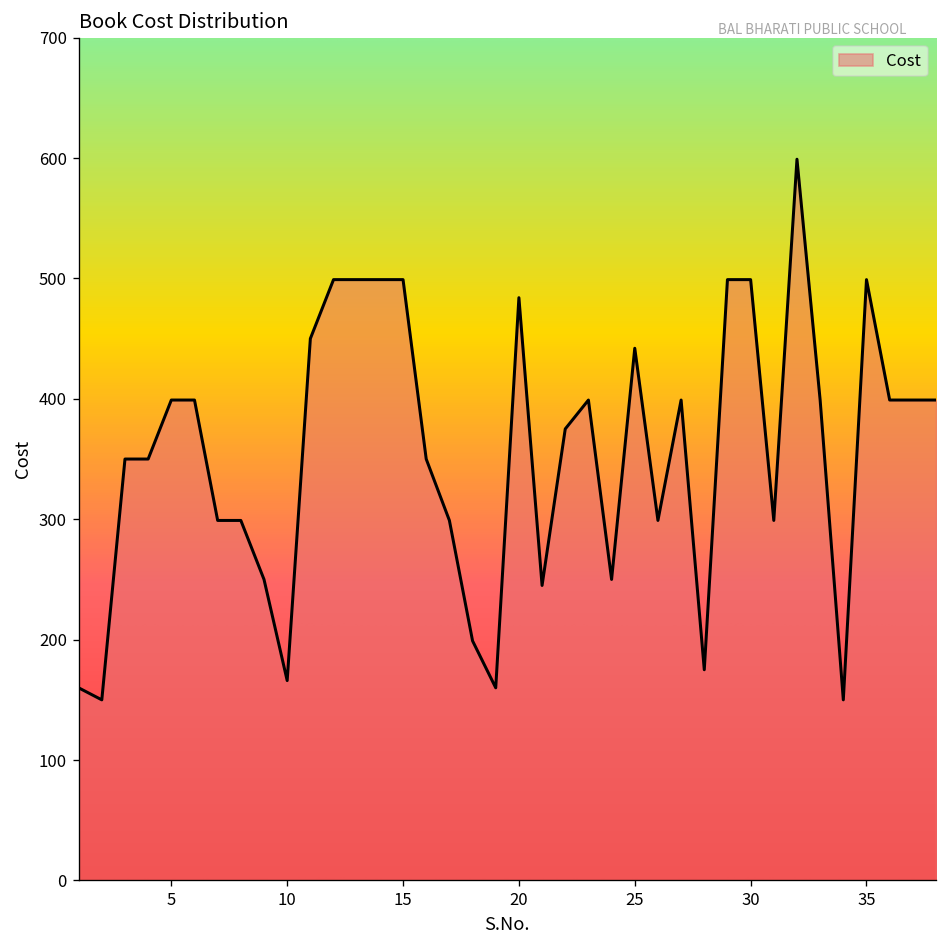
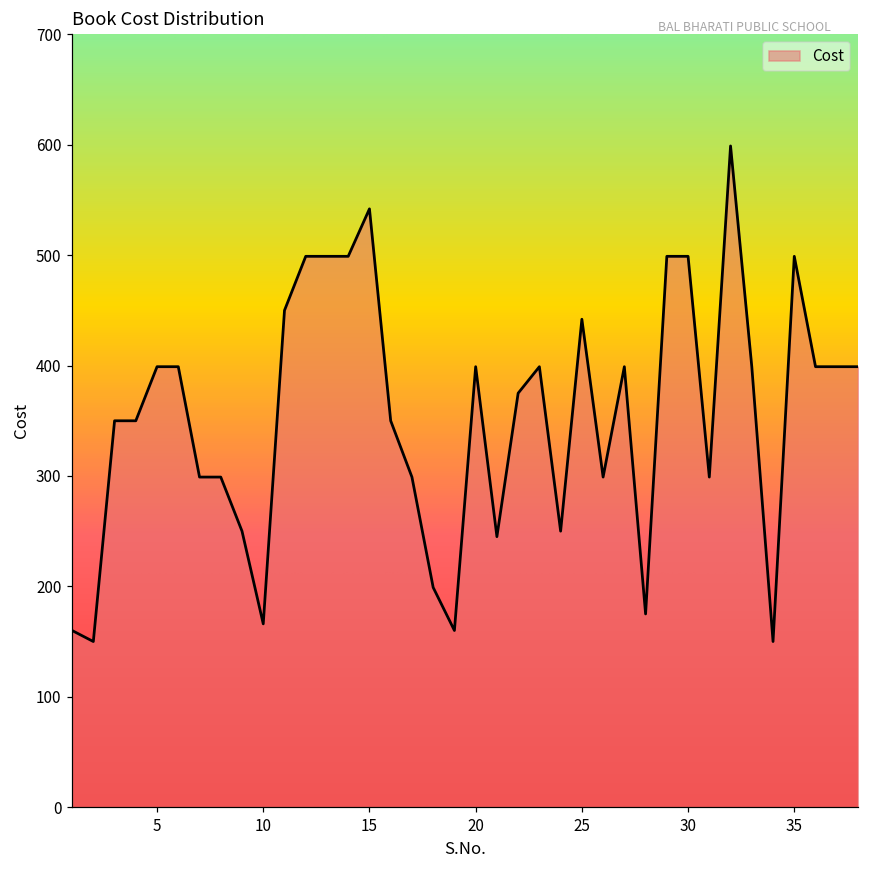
  {
    "5": 399,
    "10": 166,
-   "15": 499,
-   "20": 484,
+   "15": 542,
+   "20": 399,
    "25": 442,
    "30": 499,
    "35": 499
  }
